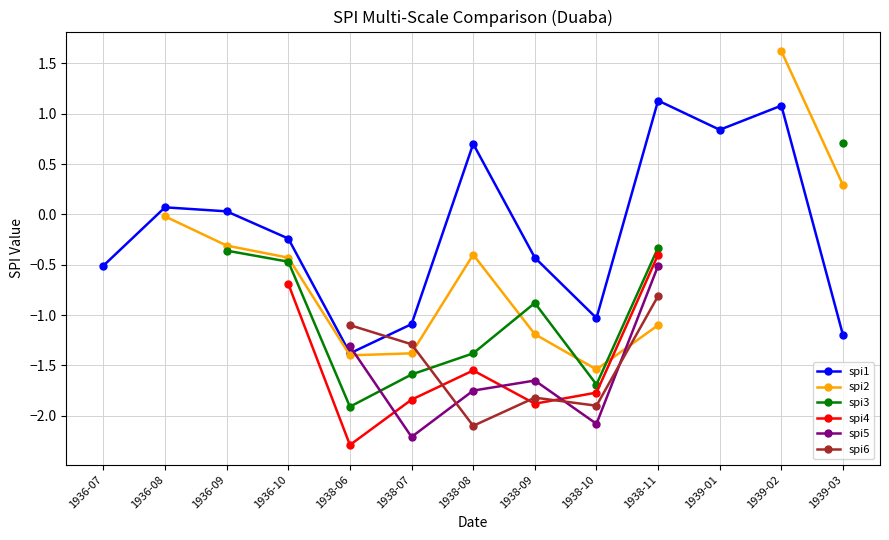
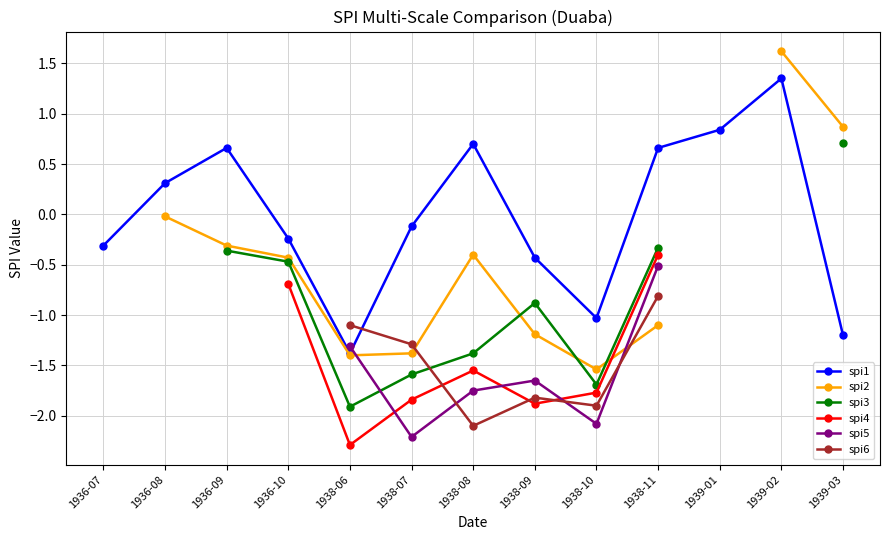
  {
    "spi1": {
-     "1936-07": -0.51,
-     "1936-08": 0.07,
-     "1936-09": 0.03,
+     "1936-07": -0.31,
+     "1936-08": 0.31,
+     "1936-09": 0.66,
      "1936-10": -0.24,
-     "1938-07": -1.09,
+     "1938-07": -0.12,
      "1938-08": 0.70,
      "1938-09": -0.43,
      "1938-10": -1.03,
-     "1938-11": 1.13,
+     "1938-11": 0.66,
      "1939-01": 0.84,
-     "1939-02": 1.08,
+     "1939-02": 1.35,
      "1939-03": -1.20
    },
    "spi2": {
      "1936-08": -0.02,
      "1936-09": -0.31,
      "1936-10": -0.43,
      "1938-07": -1.38,
      "1938-08": -0.40,
      "1938-09": -1.19,
      "1938-10": -1.54,
      "1938-11": -1.10,
      "1939-02": 1.62,
-     "1939-03": 0.29
+     "1939-03": 0.87
    },
    "spi3": {
      "1936-09": -0.36,
      "1936-10": -0.47,
      "1938-06": -1.91,
      "1938-07": -1.59,
      "1938-08": -1.38,
      "1938-09": -0.88,
      "1938-10": -1.69,
      "1938-11": -0.33,
      "1939-03": 0.71
    },
    "spi4": {
      "1936-10": -0.69,
      "1938-06": -2.29,
      "1938-07": -1.84,
      "1938-08": -1.55,
      "1938-09": -1.88,
      "1938-10": -1.77,
      "1938-11": -0.40
    },
    "spi5": {
      "1938-06": -1.31,
      "1938-07": -2.21,
      "1938-08": -1.75,
      "1938-09": -1.65,
      "1938-10": -2.08,
      "1938-11": -0.51
    },
    "spi6": {
      "1938-06": -1.10,
      "1938-07": -1.29,
      "1938-08": -2.10,
      "1938-09": -1.82,
      "1938-10": -1.90,
      "1938-11": -0.81
    }
  }
